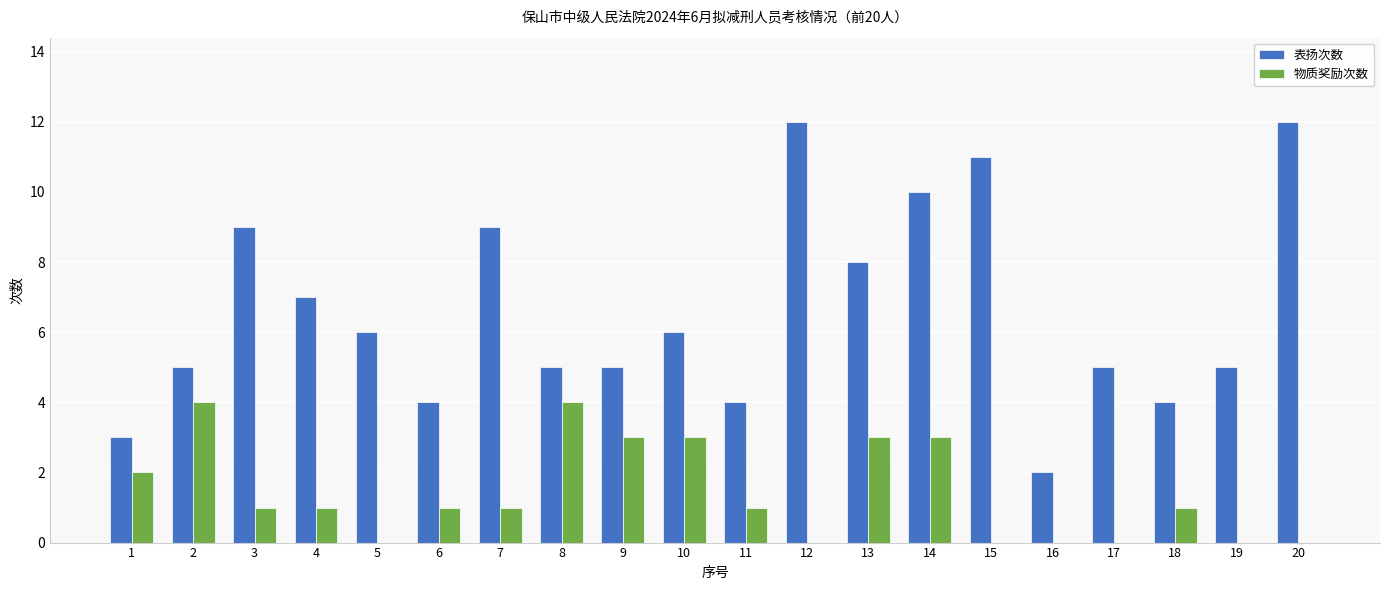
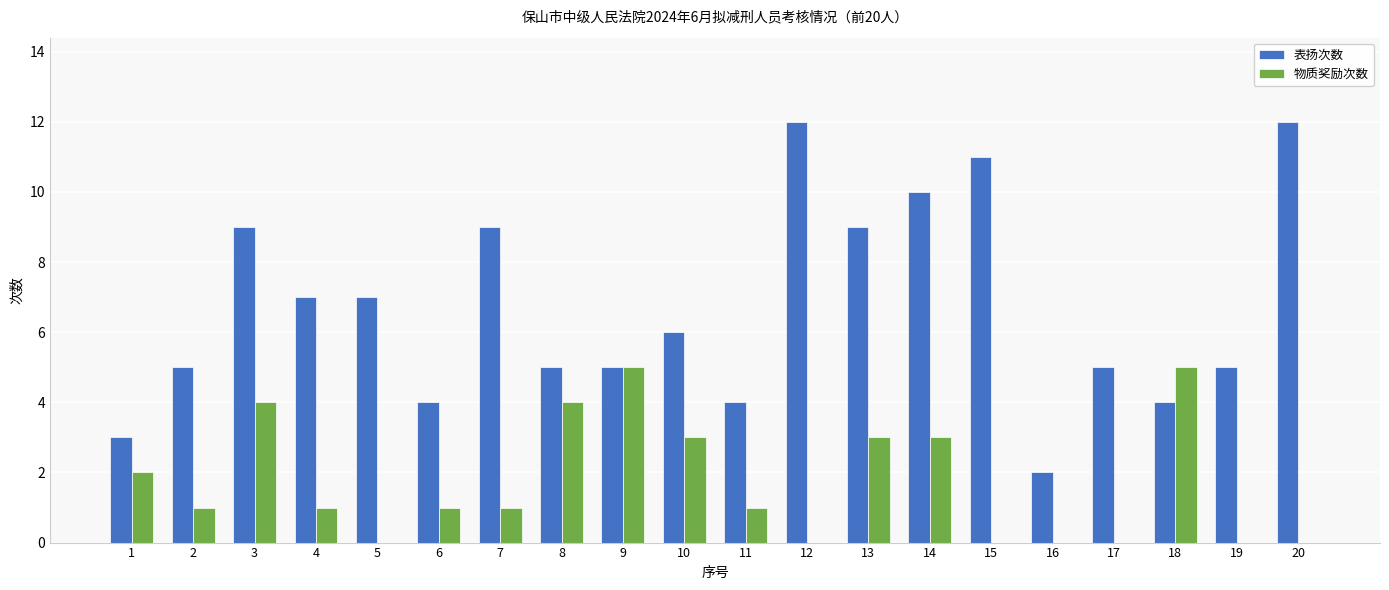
  {
    "表扬次数": {
      "1": 3,
      "2": 5,
      "3": 9,
      "4": 7,
-     "5": 6,
+     "5": 7,
      "6": 4,
      "7": 9,
      "8": 5,
      "9": 5,
      "10": 6,
      "11": 4,
      "12": 12,
-     "13": 8,
+     "13": 9,
      "14": 10,
      "15": 11,
      "16": 2,
      "17": 5,
      "18": 4,
      "19": 5,
      "20": 12
    },
    "物质奖励次数": {
      "1": 2,
-     "2": 4,
-     "3": 1,
+     "2": 1,
+     "3": 4,
      "4": 1,
      "5": 0,
      "6": 1,
      "7": 1,
      "8": 4,
-     "9": 3,
+     "9": 5,
      "10": 3,
      "11": 1,
      "12": 0,
      "13": 3,
      "14": 3,
      "15": 0,
      "16": 0,
      "17": 0,
-     "18": 1,
+     "18": 5,
      "19": 0,
      "20": 0
    }
  }
